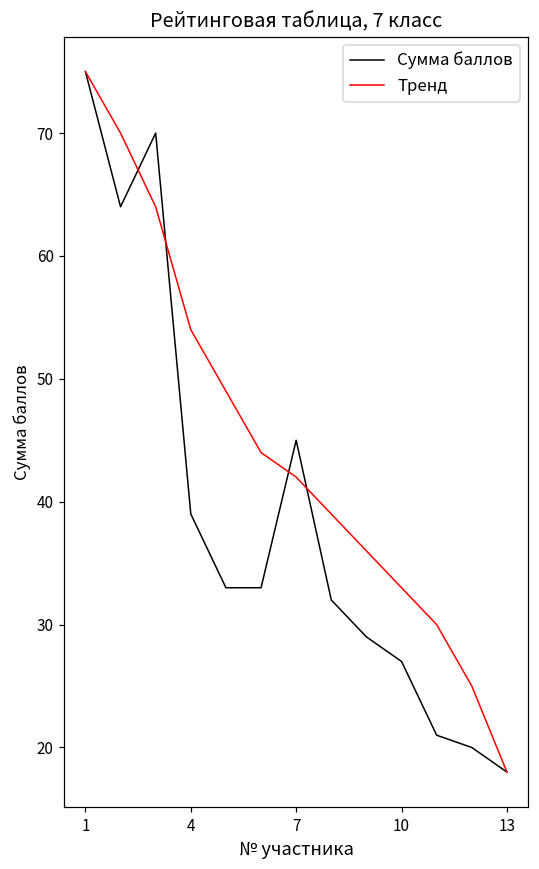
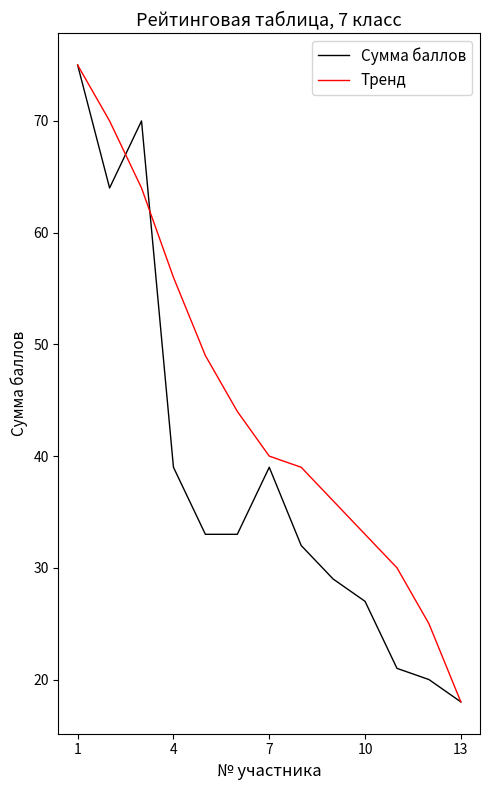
  {
    "Сумма баллов": {
      "4": 39,
-     "7": 45,
+     "7": 39,
      "10": 27
    },
    "Тренд": {
-     "4": 54,
-     "7": 42,
+     "4": 56,
+     "7": 40,
      "10": 33
    }
  }
